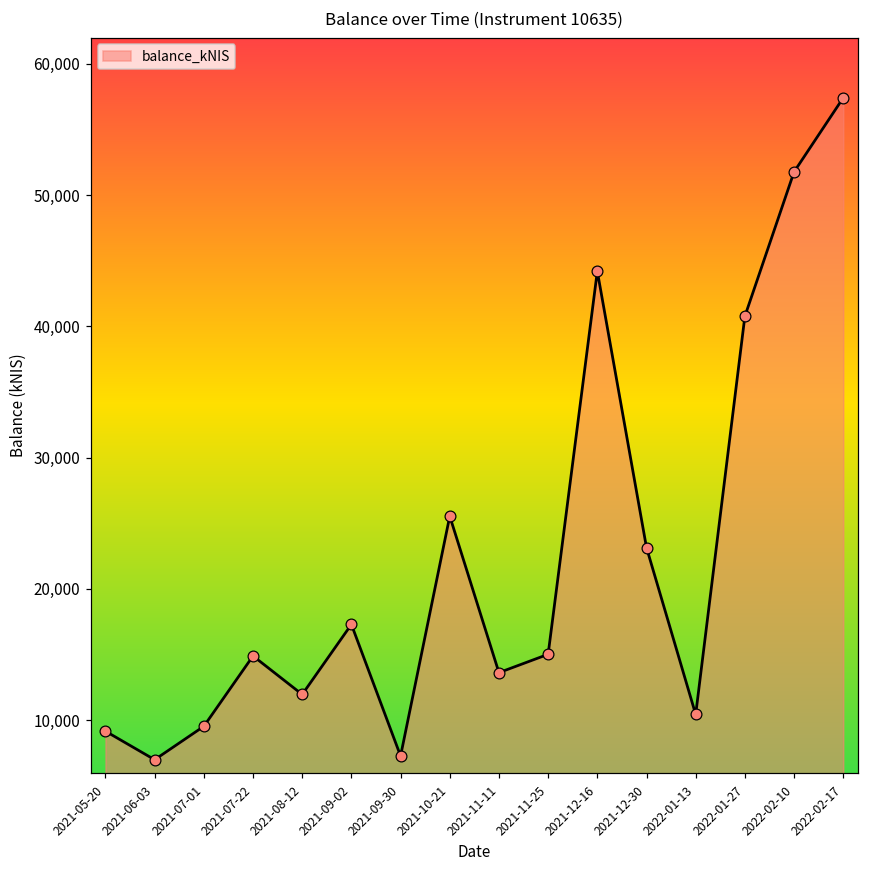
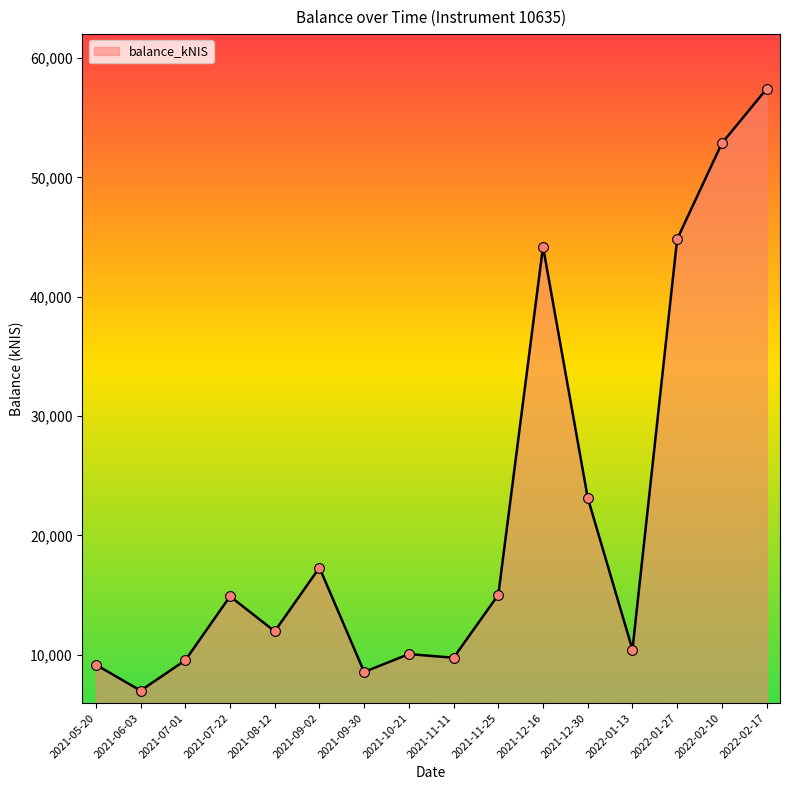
  {
    "2021-05-20": "9,200",
    "2021-06-03": "7,000",
    "2021-07-01": "9,500",
    "2021-07-22": "14,900",
    "2021-08-12": "12,000",
    "2021-09-02": "17,300",
-   "2021-09-30": "7,300",
-   "2021-10-21": "25,500",
-   "2021-11-11": "13,600",
+   "2021-09-30": "8,600",
+   "2021-10-21": "10,100",
+   "2021-11-11": "9,800",
    "2021-11-25": "15,000",
    "2021-12-16": "44,200",
    "2021-12-30": "23,100",
    "2022-01-13": "10,400",
-   "2022-01-27": "40,800",
-   "2022-02-10": "51,800",
+   "2022-01-27": "44,800",
+   "2022-02-10": "52,900",
    "2022-02-17": "57,400"
  }
